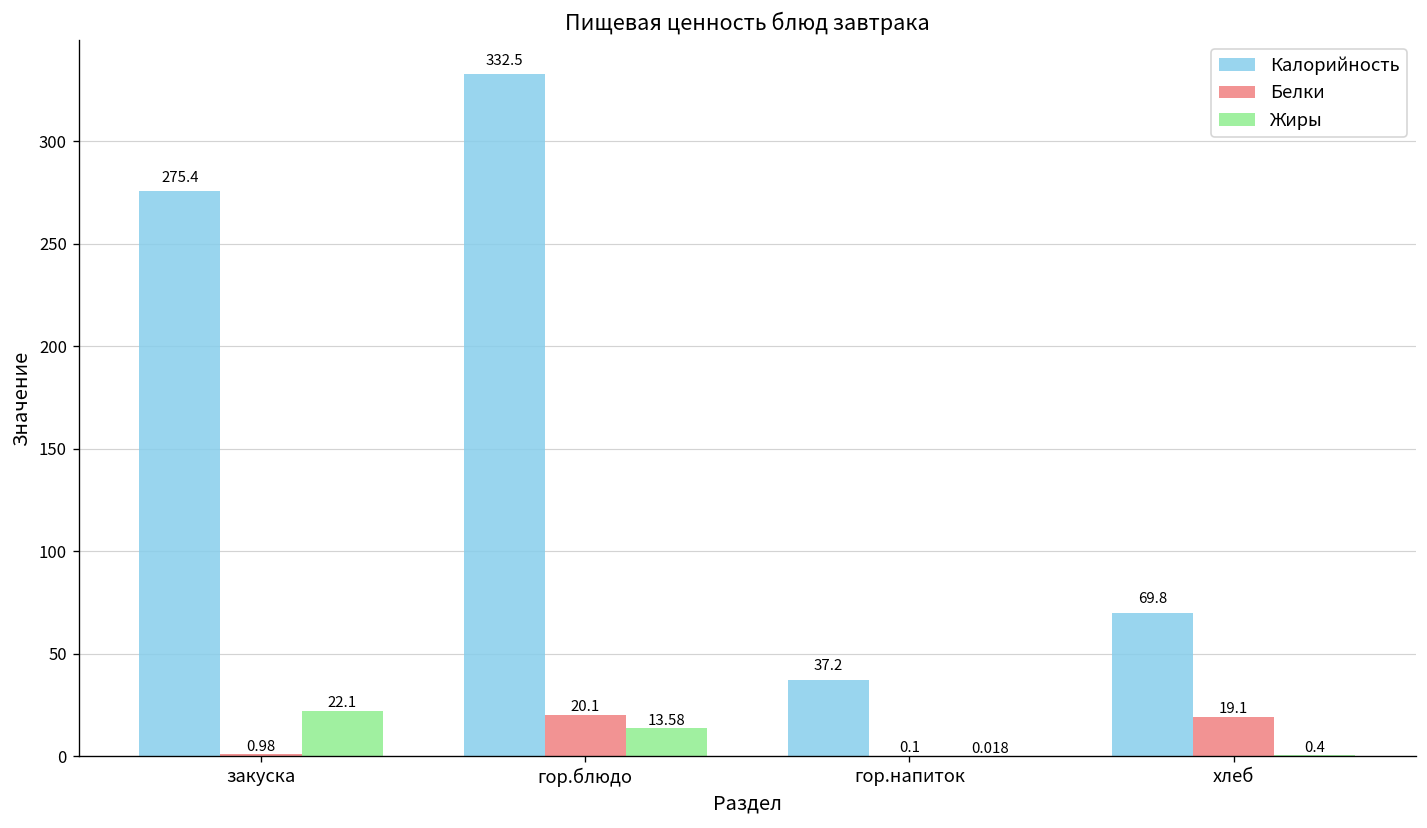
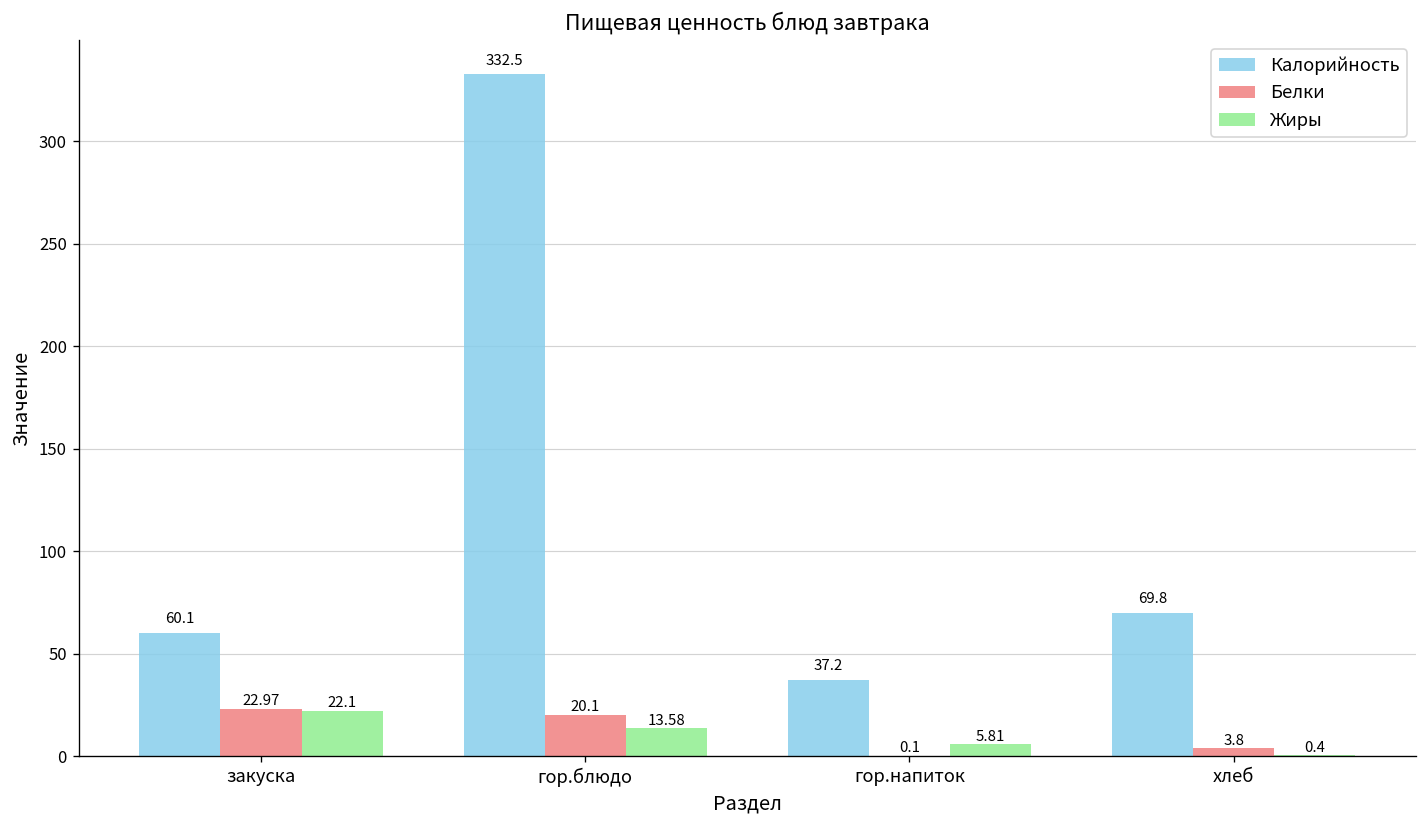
  {
    "Калорийность": {
-     "закуска": 275.4,
+     "закуска": 60.1,
      "гор.блюдо": 332.5,
      "гор.напиток": 37.2,
      "хлеб": 69.8
    },
    "Белки": {
-     "закуска": 0.98,
+     "закуска": 22.97,
      "гор.блюдо": 20.1,
      "гор.напиток": 0.1,
-     "хлеб": 19.1
+     "хлеб": 3.8
    },
    "Жиры": {
      "закуска": 22.1,
      "гор.блюдо": 13.58,
-     "гор.напиток": 0.018,
+     "гор.напиток": 5.81,
      "хлеб": 0.4
    }
  }
